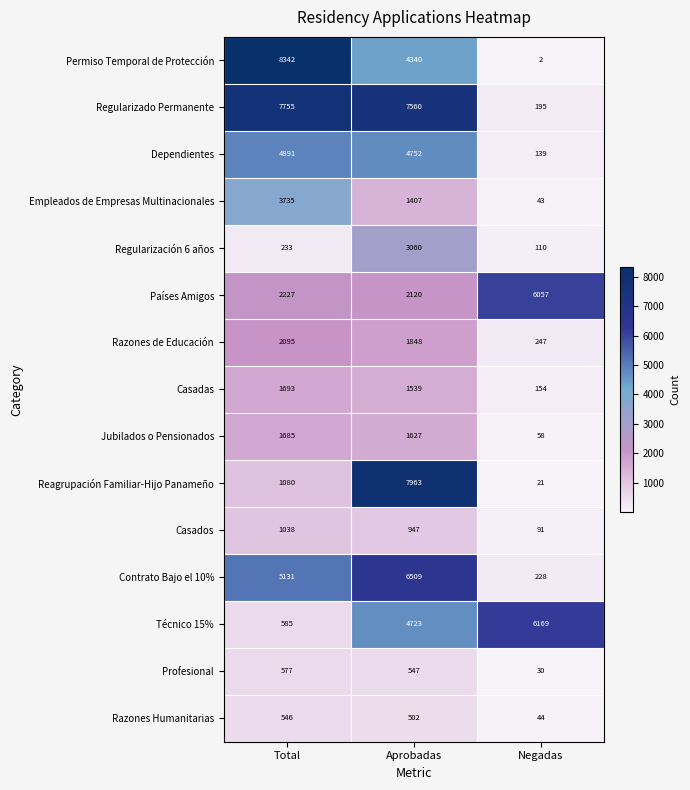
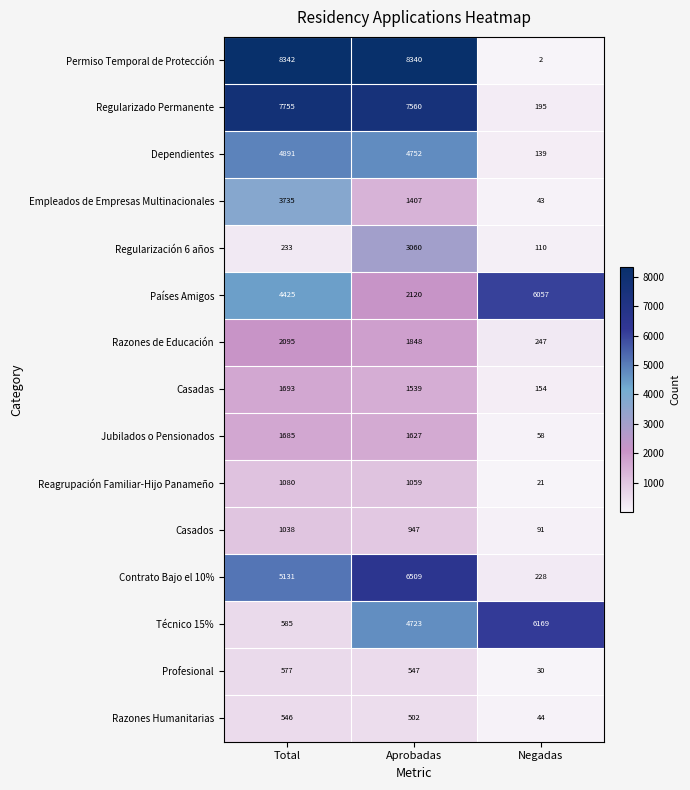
  {
    "Permiso Temporal de Protección": {
      "Total": 8342,
-     "Aprobadas": 4340,
+     "Aprobadas": 8340,
      "Negadas": 2
    },
    "Regularizado Permanente": {
      "Total": 7755,
      "Aprobadas": 7560,
      "Negadas": 195
    },
    "Dependientes": {
      "Total": 4891,
      "Aprobadas": 4752,
      "Negadas": 139
    },
    "Empleados de Empresas Multinacionales": {
      "Total": 3735,
      "Aprobadas": 1407,
      "Negadas": 43
    },
    "Regularización 6 años": {
      "Total": 233,
      "Aprobadas": 3060,
      "Negadas": 110
    },
    "Países Amigos": {
-     "Total": 2227,
+     "Total": 4425,
      "Aprobadas": 2120,
      "Negadas": 6057
    },
    "Razones de Educación": {
      "Total": 2095,
      "Aprobadas": 1848,
      "Negadas": 247
    },
    "Casadas": {
      "Total": 1693,
      "Aprobadas": 1539,
      "Negadas": 154
    },
    "Jubilados o Pensionados": {
      "Total": 1685,
      "Aprobadas": 1627,
      "Negadas": 58
    },
    "Reagrupación Familiar-Hijo Panameño": {
      "Total": 1080,
-     "Aprobadas": 7963,
+     "Aprobadas": 1059,
      "Negadas": 21
    },
    "Casados": {
      "Total": 1038,
      "Aprobadas": 947,
      "Negadas": 91
    },
    "Contrato Bajo el 10%": {
      "Total": 5131,
      "Aprobadas": 6509,
      "Negadas": 228
    },
    "Técnico 15%": {
      "Total": 585,
      "Aprobadas": 4723,
      "Negadas": 6169
    },
    "Profesional": {
      "Total": 577,
      "Aprobadas": 547,
      "Negadas": 30
    },
    "Razones Humanitarias": {
      "Total": 546,
      "Aprobadas": 502,
      "Negadas": 44
    }
  }
